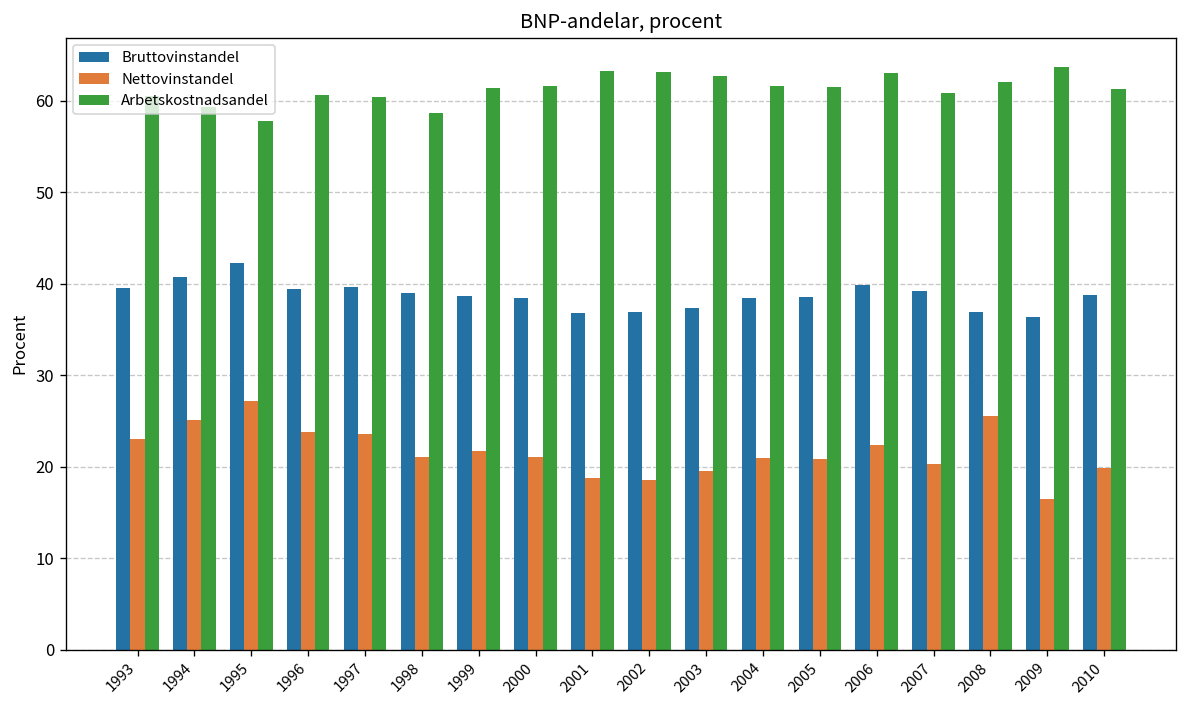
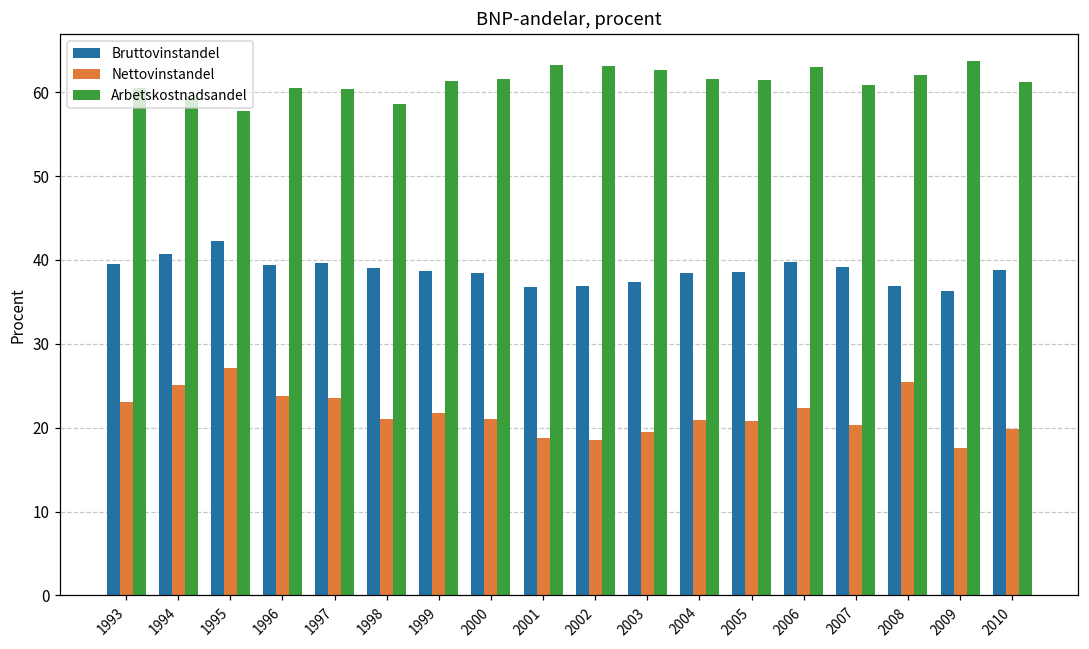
  {
    "Bruttovinstandel": {
      "1993": 40,
      "1994": 41,
      "1995": 42,
      "1996": 39,
      "1997": 40,
      "1998": 39,
      "1999": 39,
      "2000": 38,
      "2001": 37,
      "2002": 37,
      "2003": 37,
      "2004": 38,
      "2005": 39,
      "2006": 40,
      "2007": 39,
      "2008": 37,
      "2009": 36,
      "2010": 39
    },
    "Nettovinstandel": {
      "1993": 23,
      "1994": 25,
      "1995": 27,
      "1996": 24,
      "1997": 24,
      "1998": 21,
      "1999": 22,
      "2000": 21,
      "2001": 19,
      "2002": 19,
      "2003": 20,
      "2004": 21,
      "2005": 21,
      "2006": 22,
      "2007": 20,
      "2008": 25,
-     "2009": 16,
+     "2009": 18,
      "2010": 20
    },
    "Arbetskostnadsandel": {
      "1995": 58,
      "1996": 61,
      "1997": 60,
      "1998": 59,
      "1999": 61,
      "2000": 62,
      "2001": 63,
      "2002": 63,
      "2003": 63,
      "2004": 62,
      "2005": 62,
      "2006": 63,
      "2007": 61,
      "2008": 62,
      "2009": 64,
      "2010": 61
    }
  }
